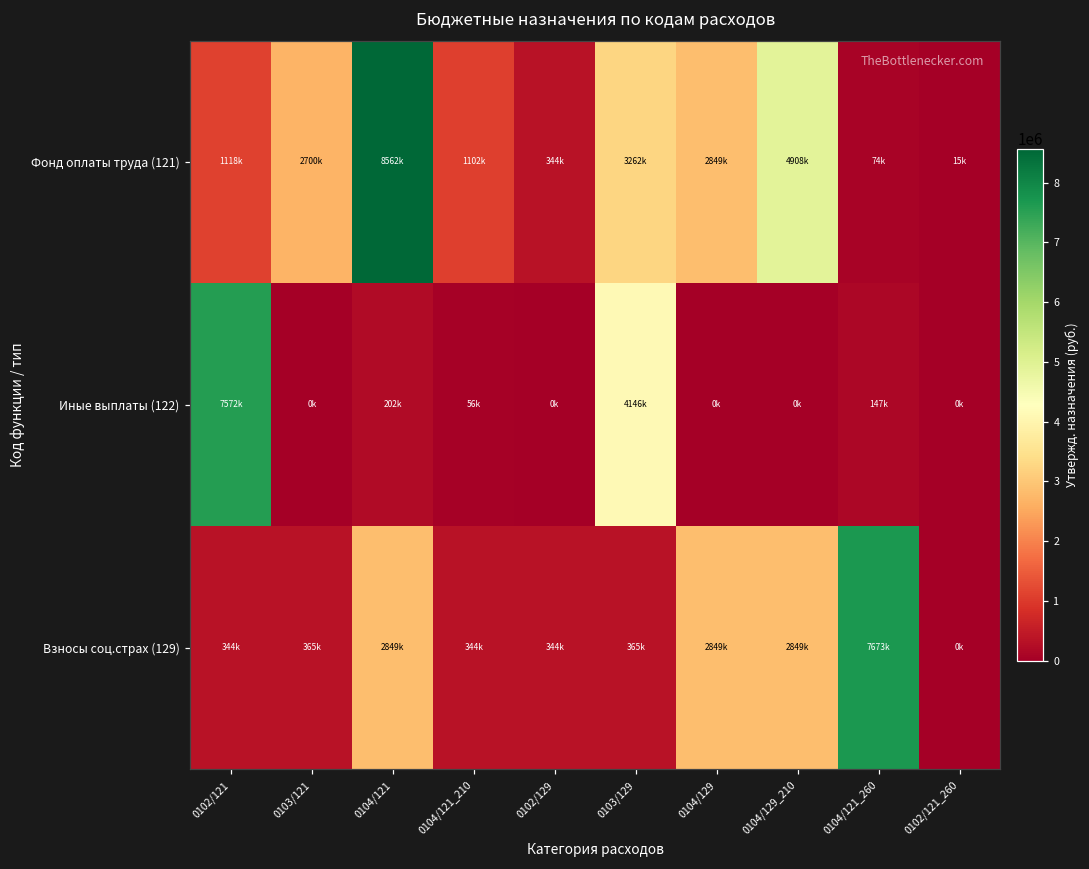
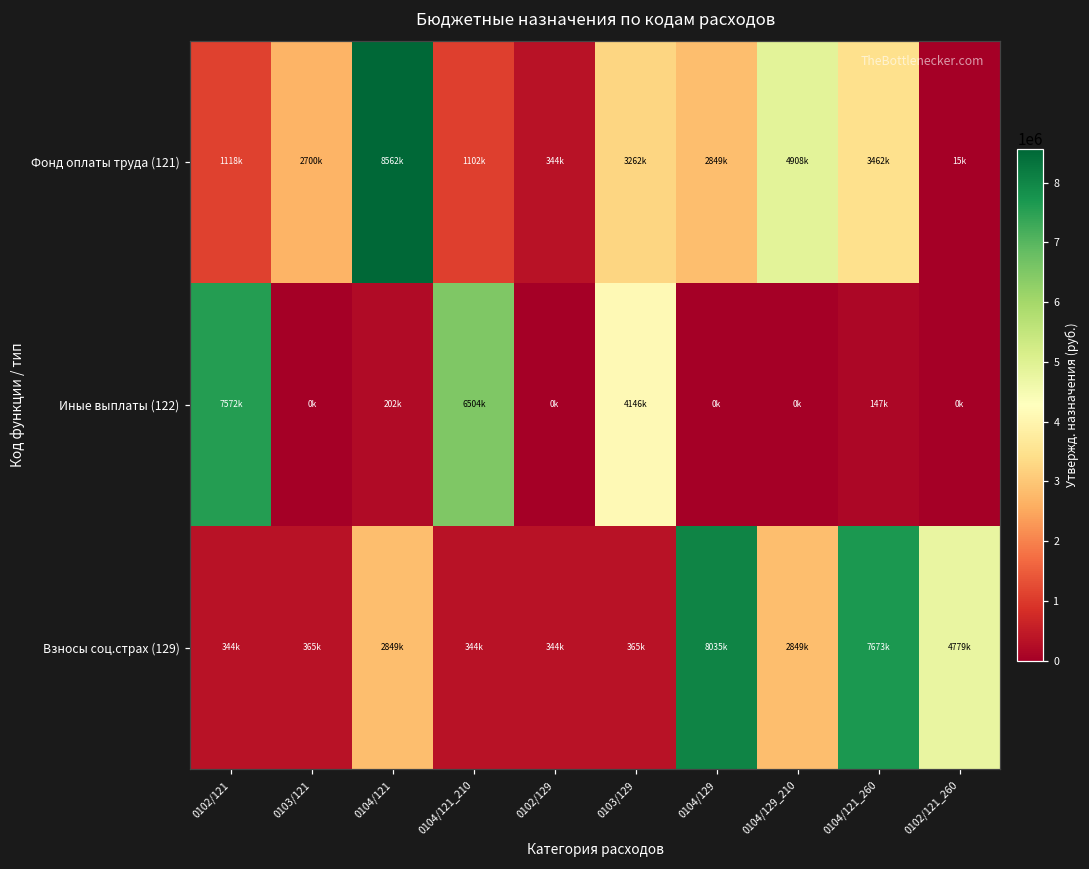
  {
    "Фонд оплаты труда (121)": {
      "0102/121": "1118k",
      "0103/121": "2700k",
      "0104/121": "8562k",
      "0104/121_210": "1102k",
      "0102/129": "344k",
      "0103/129": "3262k",
      "0104/129": "2849k",
      "0104/129_210": "4908k",
-     "0104/121_260": "74k"
+     "0104/121_260": "3462k"
    },
    "Иные выплаты (122)": {
      "0102/121": "7572k",
      "0103/121": "0k",
      "0104/121": "202k",
-     "0104/121_210": "56k",
+     "0104/121_210": "6504k",
      "0102/129": "0k",
      "0103/129": "4146k",
      "0104/129": "0k",
      "0104/129_210": "0k",
      "0104/121_260": "147k",
      "0102/121_260": "0k"
    },
    "Взносы соц.страх (129)": {
      "0102/121": "344k",
      "0103/121": "365k",
      "0104/121": "2849k",
      "0104/121_210": "344k",
      "0102/129": "344k",
      "0103/129": "365k",
-     "0104/129": "2849k",
+     "0104/129": "8035k",
      "0104/129_210": "2849k",
      "0104/121_260": "7673k",
-     "0102/121_260": "0k"
+     "0102/121_260": "4779k"
    }
  }
